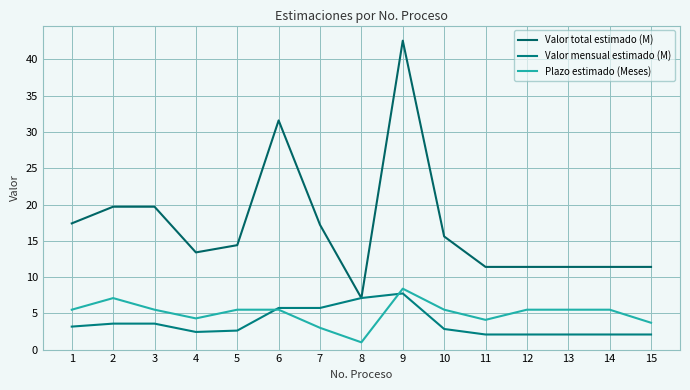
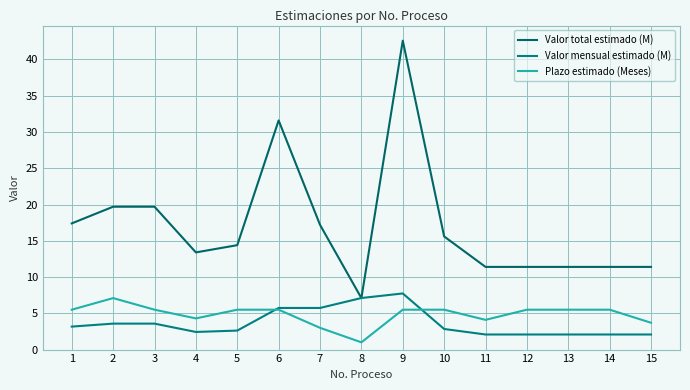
  {
    "Plazo estimado (Meses)": {
      "1": 6,
      "2": 7,
      "3": 6,
      "4": 4,
      "5": 6,
      "7": 3,
      "8": 1,
-     "9": 8,
+     "9": 6,
      "10": 6,
      "11": 4,
      "12": 6,
      "13": 6,
      "14": 6,
      "15": 4
    }
  }
